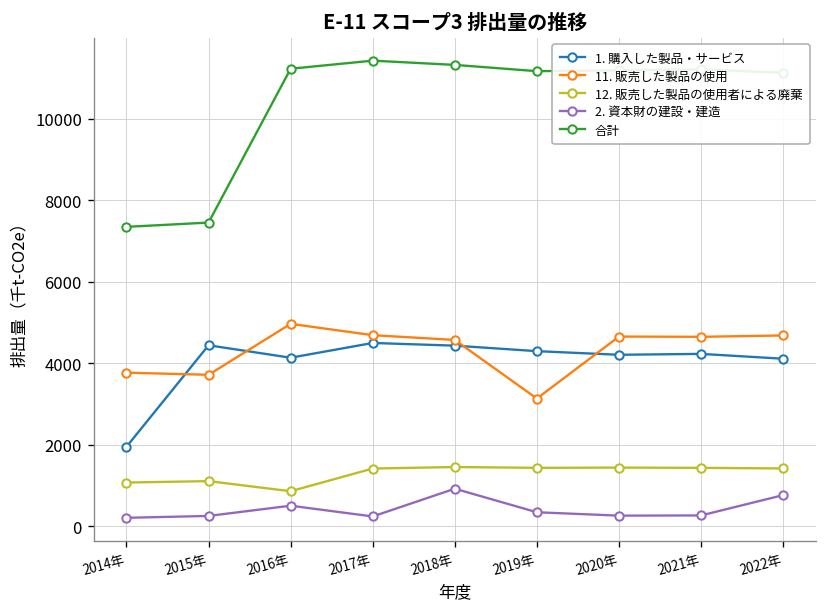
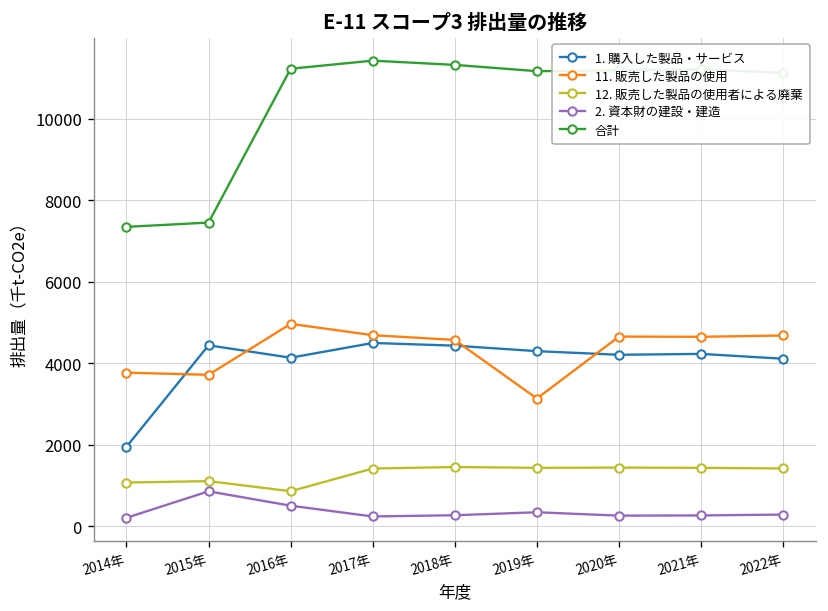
  {
    "1. 購入した製品・サービス": {
      "2014年": 1900,
      "2015年": 4400,
      "2016年": 4100,
      "2017年": 4500,
      "2018年": 4400,
      "2019年": 4300,
      "2020年": 4200,
      "2021年": 4200,
      "2022年": 4100
    },
    "11. 販売した製品の使用": {
      "2014年": 3800,
      "2015年": 3700,
      "2016年": 5000,
      "2017年": 4700,
      "2018年": 4600,
      "2019年": 3100,
      "2020年": 4700,
      "2021年": 4600,
      "2022年": 4700
    },
    "12. 販売した製品の使用者による廃棄": {
      "2014年": 1100,
      "2015年": 1100,
      "2016年": 900,
      "2017年": 1400,
      "2018年": 1500,
      "2019年": 1400,
      "2020年": 1400,
      "2021年": 1400,
      "2022年": 1400
    },
    "2. 資本財の建設・建造": {
      "2014年": 200,
-     "2015年": 300,
+     "2015年": 900,
      "2016年": 500,
      "2017年": 200,
-     "2018年": 900,
+     "2018年": 300,
      "2019年": 300,
      "2020年": 300,
      "2021年": 300,
-     "2022年": 800
+     "2022年": 300
    },
    "合計": {
      "2014年": 7300,
      "2015年": 7500,
      "2016年": 11200,
      "2017年": 11400,
      "2018年": 11300,
      "2019年": 11200
    }
  }
